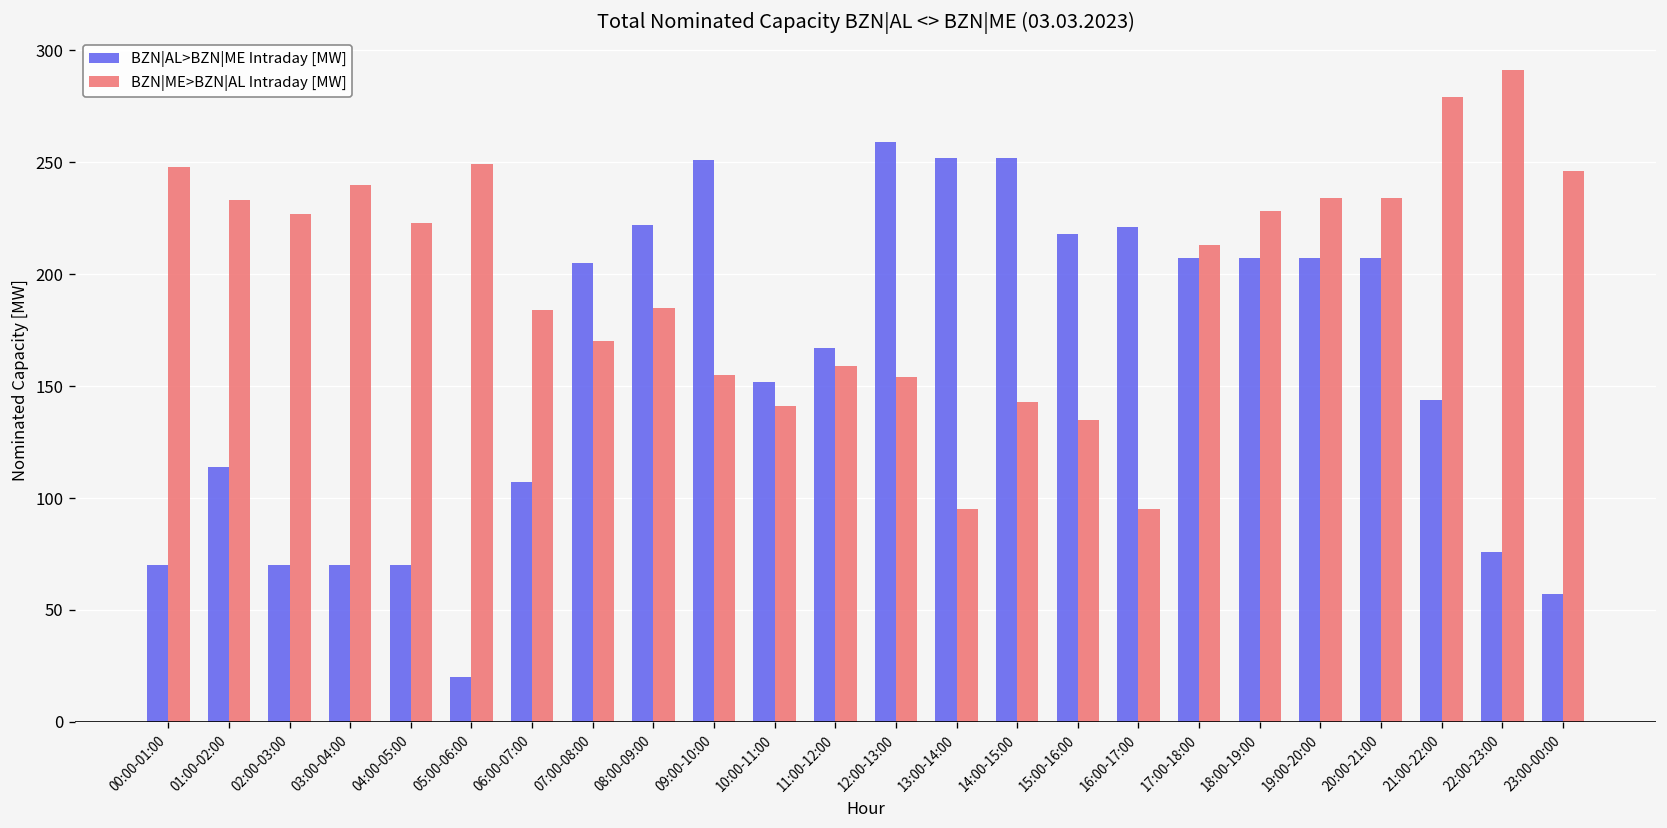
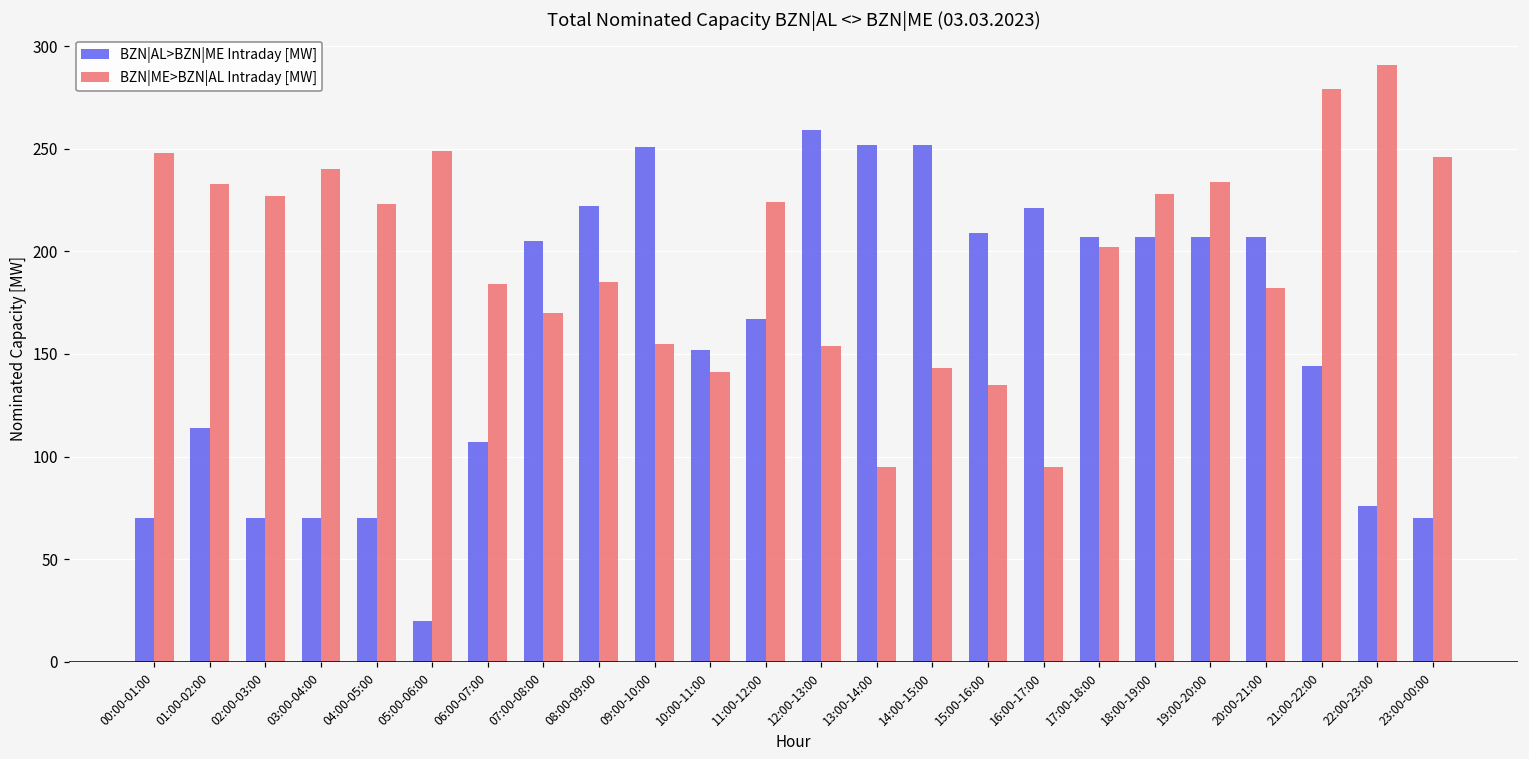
  {
    "BZN|AL>BZN|ME Intraday [MW]": {
      "00:00-01:00": 70,
      "01:00-02:00": 114,
      "02:00-03:00": 70,
      "03:00-04:00": 70,
      "04:00-05:00": 70,
      "05:00-06:00": 20,
      "06:00-07:00": 107,
      "07:00-08:00": 205,
      "08:00-09:00": 222,
      "09:00-10:00": 251,
      "10:00-11:00": 152,
      "11:00-12:00": 167,
      "12:00-13:00": 259,
      "13:00-14:00": 252,
      "14:00-15:00": 252,
-     "15:00-16:00": 218,
+     "15:00-16:00": 209,
      "16:00-17:00": 221,
      "17:00-18:00": 207,
      "18:00-19:00": 207,
      "19:00-20:00": 207,
      "20:00-21:00": 207,
      "21:00-22:00": 144,
      "22:00-23:00": 76,
-     "23:00-00:00": 57
+     "23:00-00:00": 70
    },
    "BZN|ME>BZN|AL Intraday [MW]": {
      "00:00-01:00": 248,
      "01:00-02:00": 233,
      "02:00-03:00": 227,
      "03:00-04:00": 240,
      "04:00-05:00": 223,
      "05:00-06:00": 249,
      "06:00-07:00": 184,
      "07:00-08:00": 170,
      "08:00-09:00": 185,
      "09:00-10:00": 155,
      "10:00-11:00": 141,
-     "11:00-12:00": 159,
+     "11:00-12:00": 224,
      "12:00-13:00": 154,
      "13:00-14:00": 95,
      "14:00-15:00": 143,
      "15:00-16:00": 135,
      "16:00-17:00": 95,
-     "17:00-18:00": 213,
+     "17:00-18:00": 202,
      "18:00-19:00": 228,
      "19:00-20:00": 234,
-     "20:00-21:00": 234,
+     "20:00-21:00": 182,
      "21:00-22:00": 279,
      "22:00-23:00": 291,
      "23:00-00:00": 246
    }
  }
